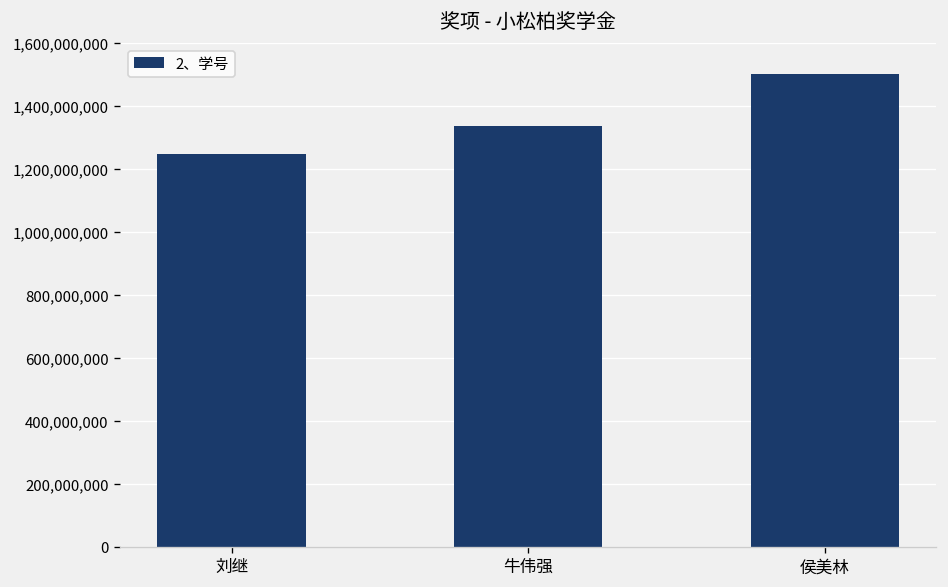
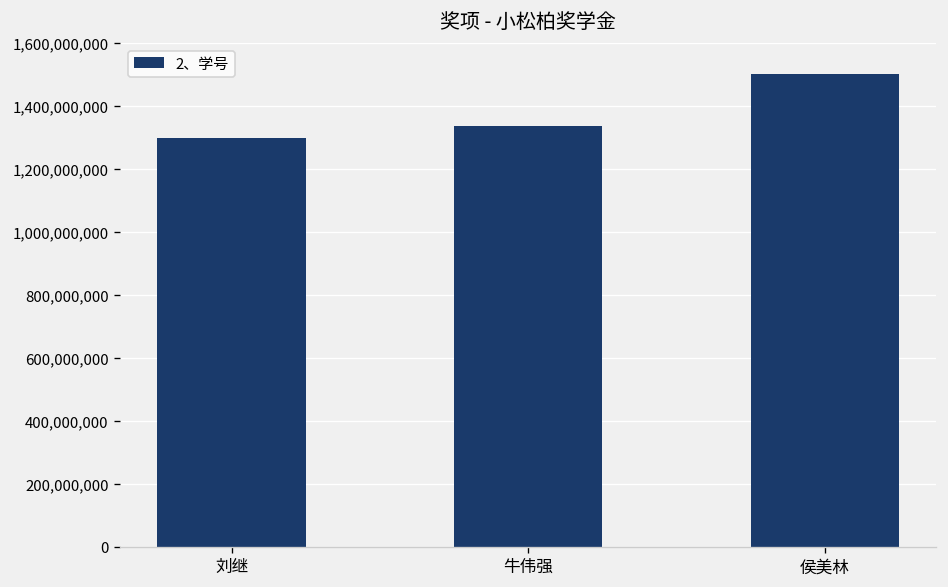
  {
-   "刘继": "1,250,000,000",
+   "刘继": "1,300,000,000",
    "牛伟强": "1,340,000,000",
    "侯美林": "1,500,000,000"
  }
